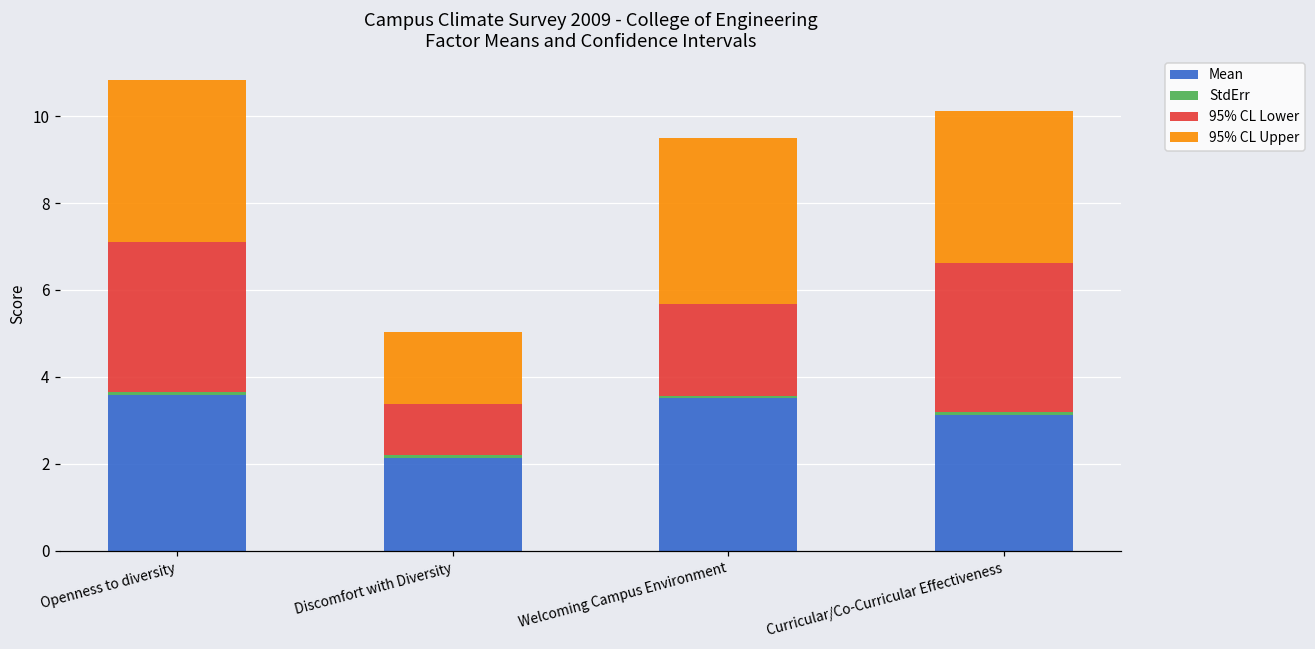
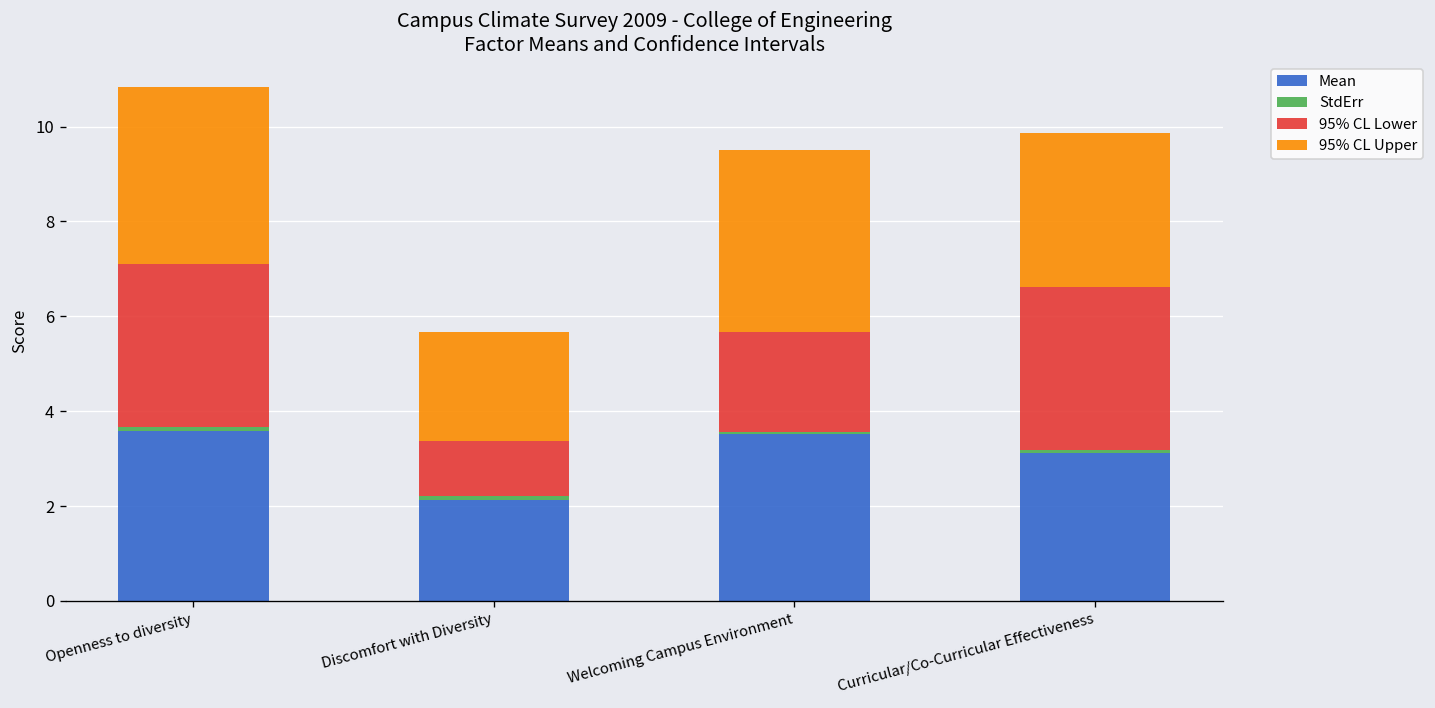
  {
    "Mean": {
      "Openness to diversity": 3.6,
      "Discomfort with Diversity": 2.1,
      "Welcoming Campus Environment": 3.5,
      "Curricular/Co-Curricular Effectiveness": 3.1
    },
    "StdErr": {
      "Openness to diversity": 0.1,
      "Discomfort with Diversity": 0.1,
      "Curricular/Co-Curricular Effectiveness": 0.1
    },
    "95% CL Lower": {
      "Openness to diversity": 3.4,
      "Discomfort with Diversity": 1.2,
      "Welcoming Campus Environment": 2.1,
      "Curricular/Co-Curricular Effectiveness": 3.4
    },
    "95% CL Upper": {
      "Openness to diversity": 3.7,
-     "Discomfort with Diversity": 1.7,
+     "Discomfort with Diversity": 2.3,
      "Welcoming Campus Environment": 3.8,
-     "Curricular/Co-Curricular Effectiveness": 3.5
+     "Curricular/Co-Curricular Effectiveness": 3.3
    }
  }
